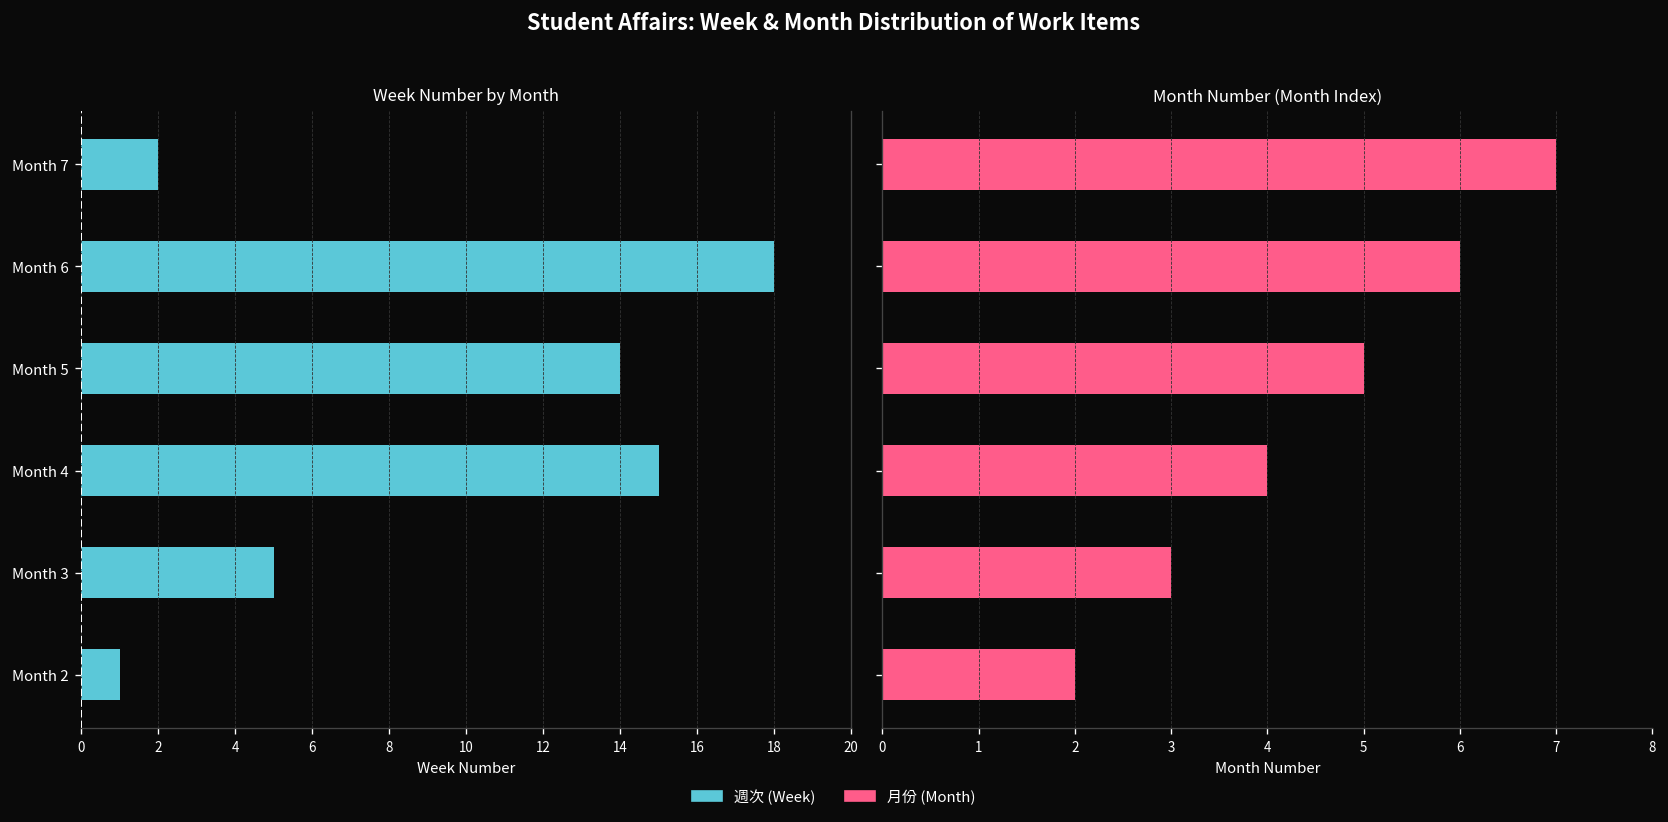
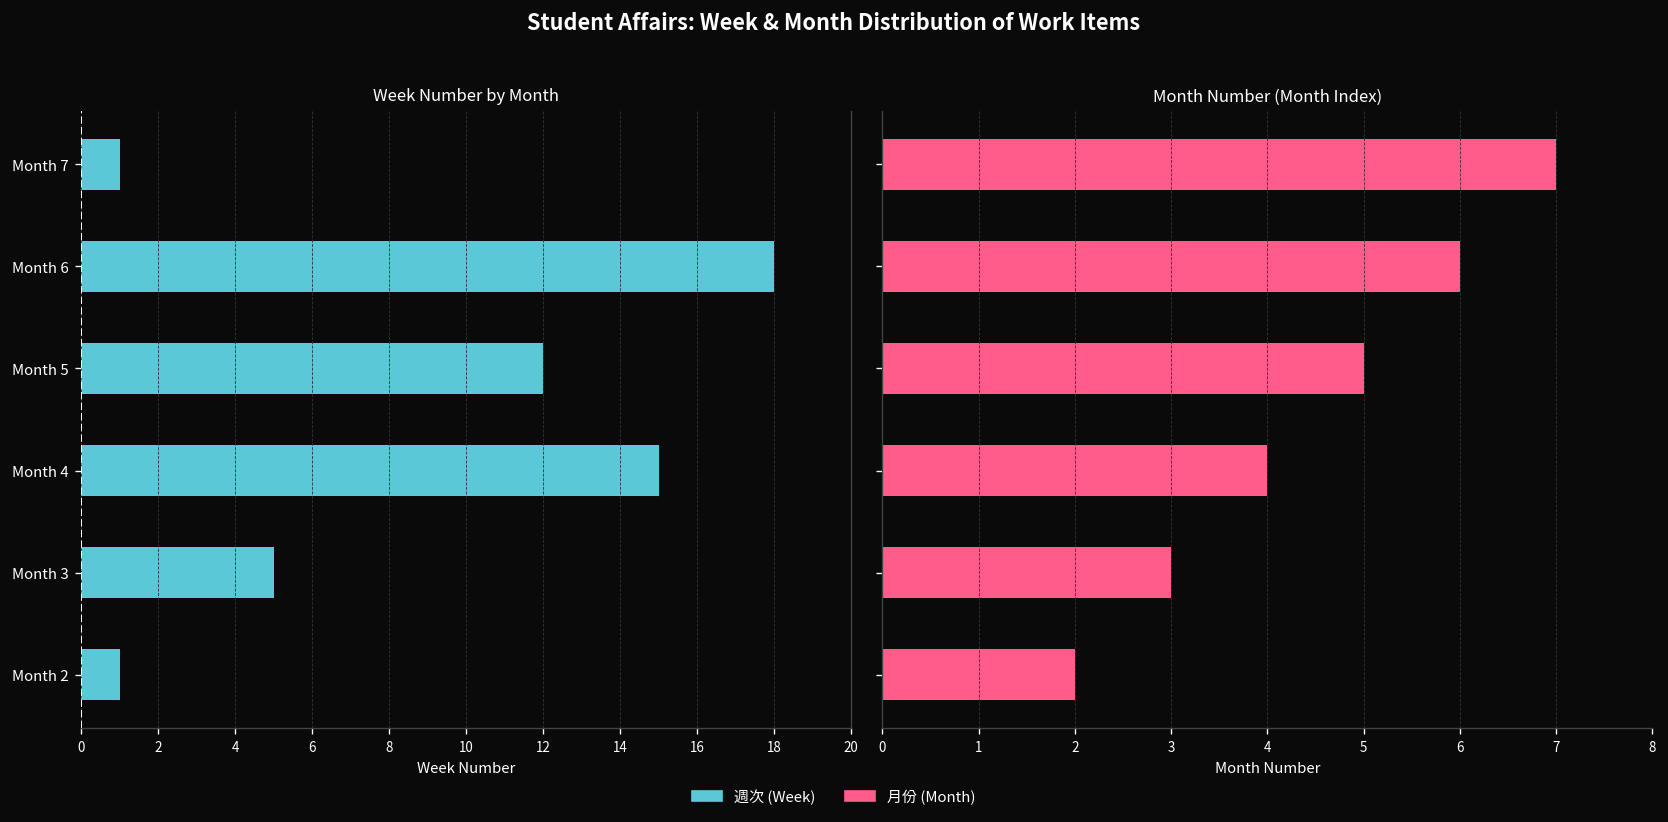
  {
    "Week Number by Month": {
-     "Month 7": 2,
+     "Month 7": 1,
      "Month 6": 18,
-     "Month 5": 14,
+     "Month 5": 12,
      "Month 4": 15,
      "Month 3": 5,
      "Month 2": 1
    }
  }
